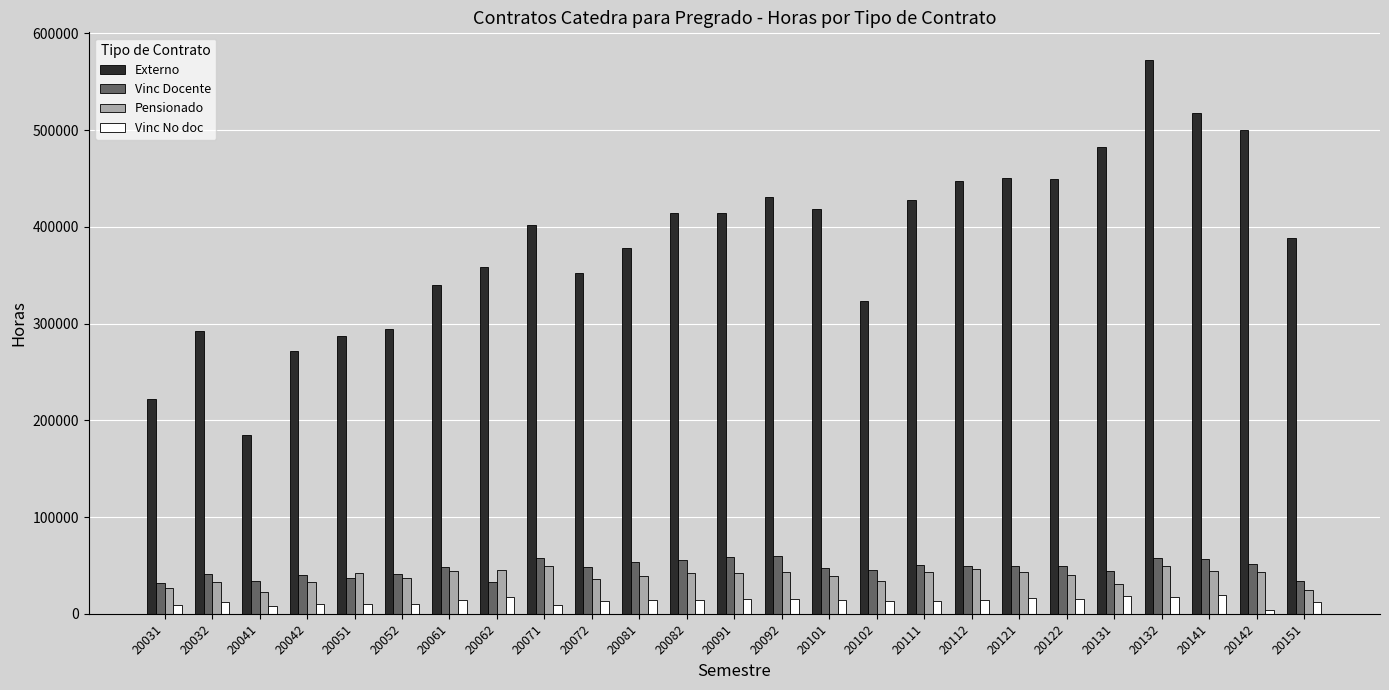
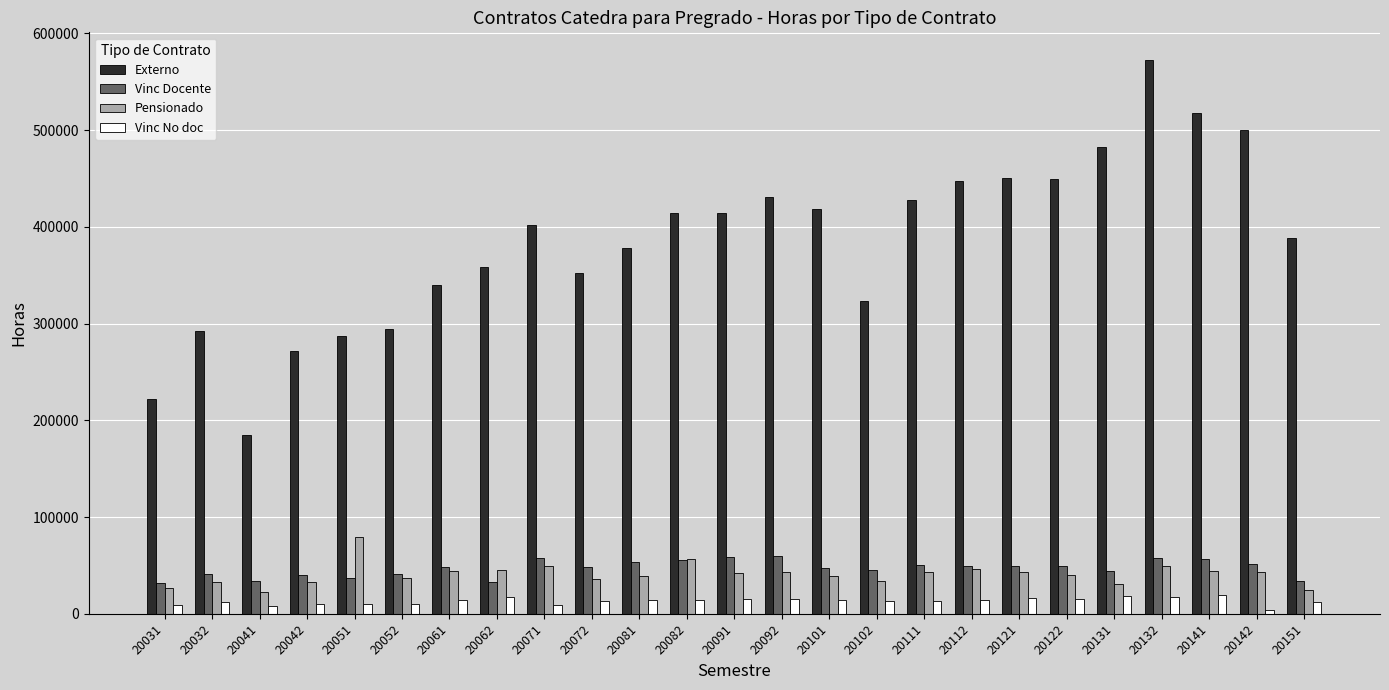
  {
    "Externo": {
      "20031": 220000,
      "20032": 290000,
      "20041": 180000,
      "20042": 270000,
      "20051": 290000,
      "20052": 290000,
      "20061": 340000,
      "20062": 360000,
      "20071": 400000,
      "20072": 350000,
      "20081": 380000,
      "20082": 410000,
      "20091": 410000,
      "20092": 430000,
      "20101": 420000,
      "20102": 320000,
      "20111": 430000,
      "20112": 450000,
      "20121": 450000,
      "20122": 450000,
      "20131": 480000,
      "20132": 570000,
      "20141": 520000,
      "20142": 500000,
      "20151": 390000
    },
    "Vinc Docente": {
      "20031": 30000,
      "20032": 40000,
      "20041": 30000,
      "20042": 40000,
      "20051": 40000,
      "20052": 40000,
      "20061": 50000,
      "20062": 30000,
      "20071": 60000,
      "20072": 50000,
      "20081": 50000,
      "20082": 60000,
      "20091": 60000,
      "20092": 60000,
      "20101": 50000,
      "20102": 50000,
      "20111": 50000,
      "20112": 50000,
      "20121": 50000,
      "20122": 50000,
      "20131": 40000,
      "20132": 60000,
      "20141": 60000,
      "20142": 50000,
      "20151": 30000
    },
    "Pensionado": {
      "20031": 30000,
      "20032": 30000,
      "20041": 20000,
      "20042": 30000,
-     "20051": 40000,
+     "20051": 80000,
      "20052": 40000,
      "20061": 40000,
      "20062": 40000,
      "20071": 50000,
      "20072": 40000,
      "20081": 40000,
-     "20082": 40000,
+     "20082": 60000,
      "20091": 40000,
      "20092": 40000,
      "20101": 40000,
      "20102": 30000,
      "20111": 40000,
      "20112": 50000,
      "20121": 40000,
      "20122": 40000,
      "20131": 30000,
      "20132": 50000,
      "20141": 40000,
      "20142": 40000,
      "20151": 20000
    },
    "Vinc No doc": {
      "20031": 10000,
      "20032": 10000,
      "20041": 10000,
      "20042": 10000,
      "20051": 10000,
      "20052": 10000,
      "20061": 10000,
      "20062": 20000,
      "20071": 10000,
      "20072": 10000,
      "20081": 10000,
      "20082": 10000,
      "20091": 20000,
      "20092": 20000,
      "20101": 10000,
      "20102": 10000,
      "20111": 10000,
      "20112": 10000,
      "20121": 20000,
      "20122": 20000,
      "20131": 20000,
      "20132": 20000,
      "20141": 20000,
      "20142": 0,
      "20151": 10000
    }
  }
